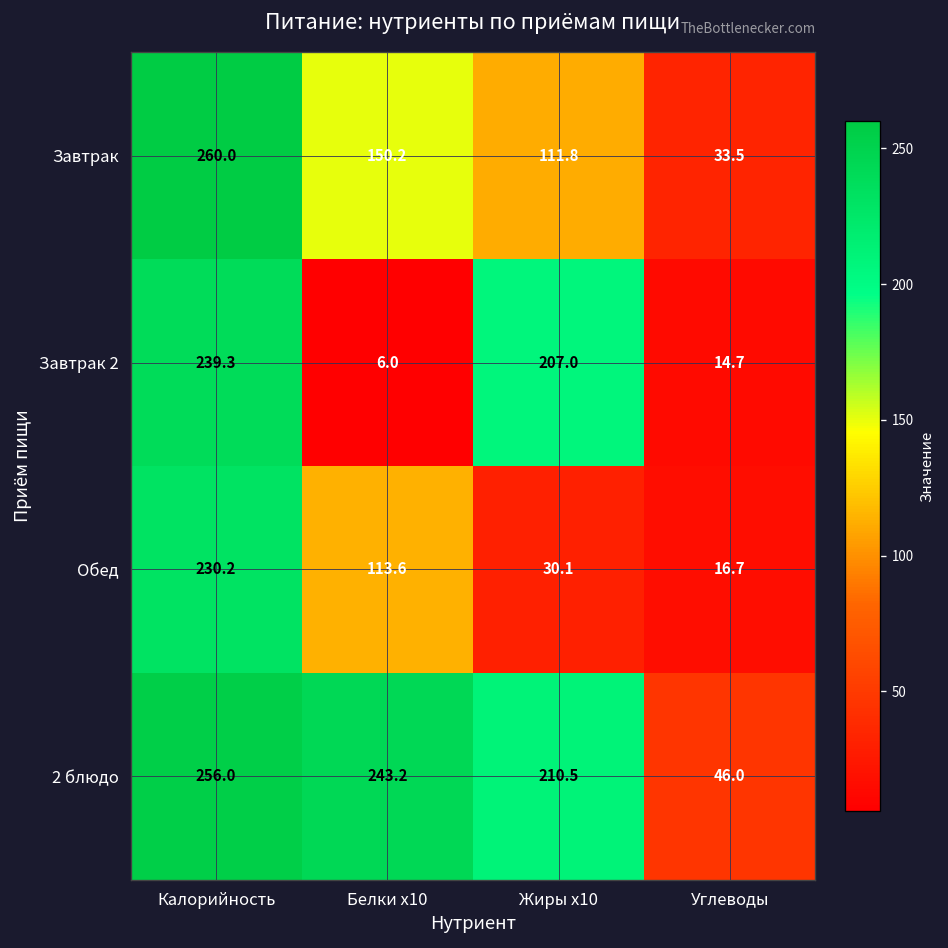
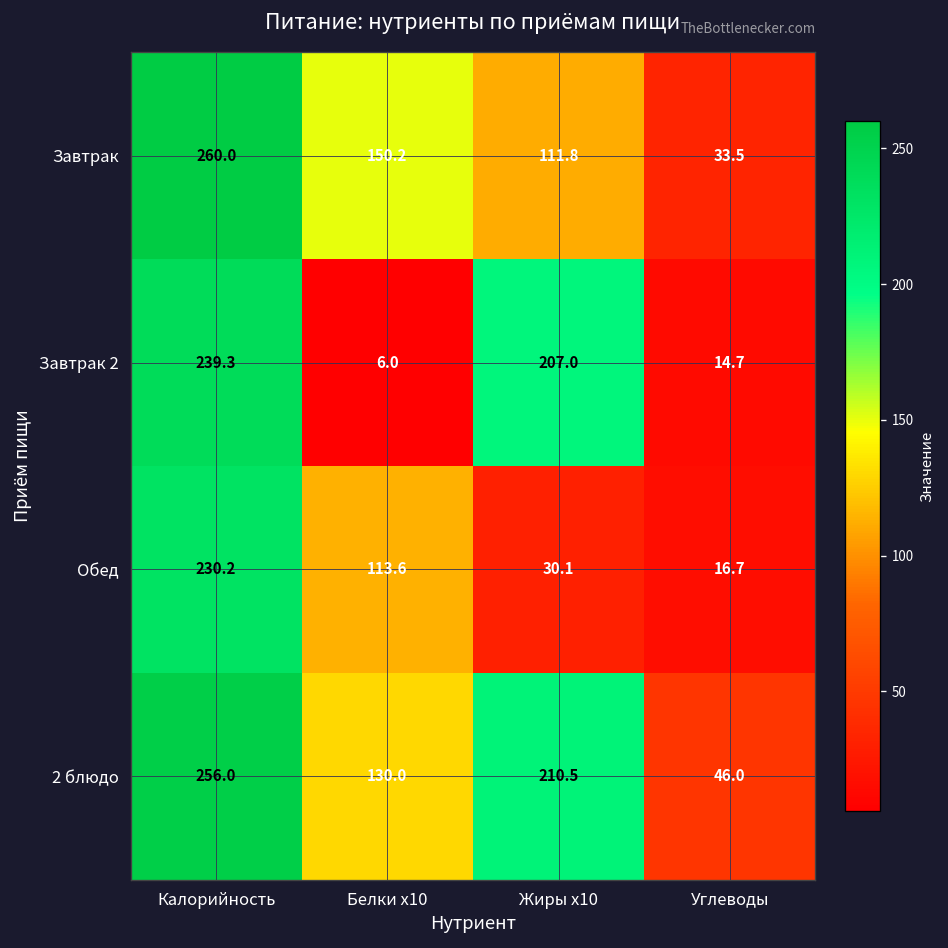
  {
    "Завтрак": {
      "Калорийность": 260.0,
      "Белки x10": 150.2,
      "Жиры x10": 111.8,
      "Углеводы": 33.5
    },
    "Завтрак 2": {
      "Калорийность": 239.3,
      "Белки x10": 6.0,
      "Жиры x10": 207.0,
      "Углеводы": 14.7
    },
    "Обед": {
      "Калорийность": 230.2,
      "Белки x10": 113.6,
      "Жиры x10": 30.1,
      "Углеводы": 16.7
    },
    "2 блюдо": {
      "Калорийность": 256.0,
-     "Белки x10": 243.2,
+     "Белки x10": 130.0,
      "Жиры x10": 210.5,
      "Углеводы": 46.0
    }
  }
